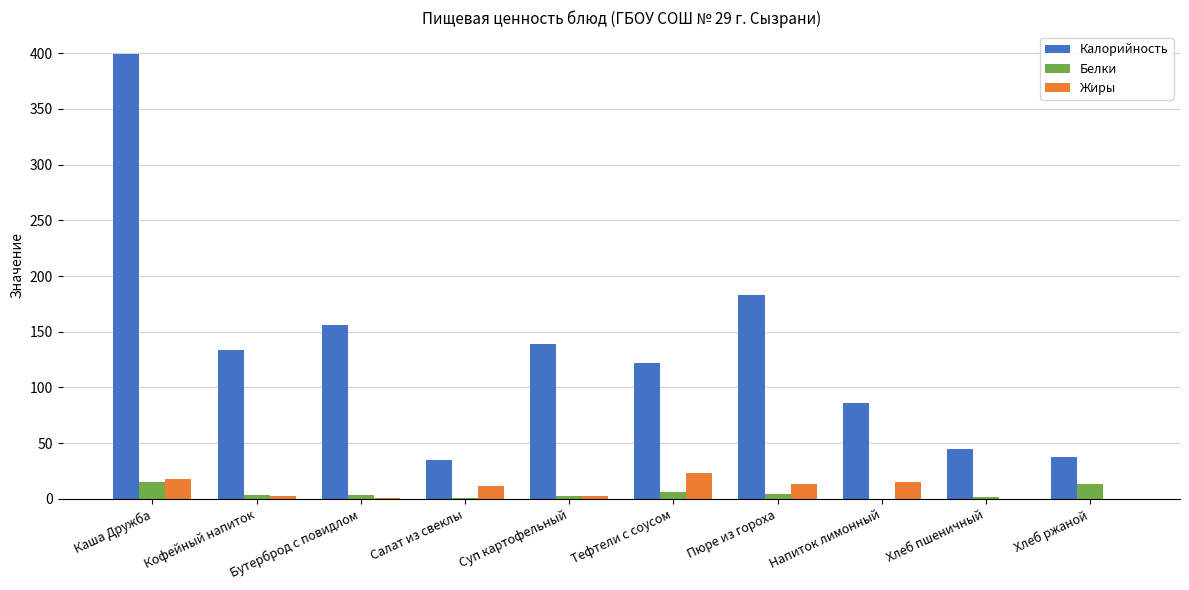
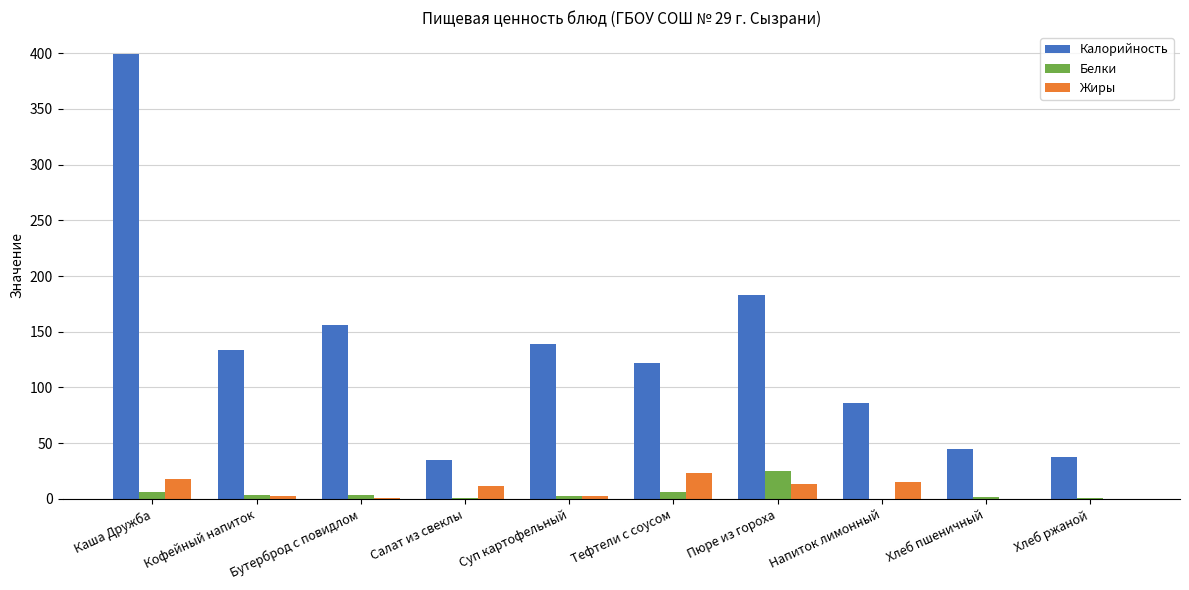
  {
    "Калорийность": {
      "Каша Дружба": 399,
      "Кофейный напиток": 133,
      "Бутерброд с повидлом": 156,
      "Салат из свеклы": 34,
      "Суп картофельный": 139,
      "Тефтели с соусом": 122,
      "Пюре из гороха": 183,
      "Напиток лимонный": 86,
      "Хлеб пшеничный": 45,
      "Хлеб ржаной": 38
    },
    "Белки": {
-     "Каша Дружба": 15,
+     "Каша Дружба": 6,
      "Кофейный напиток": 3,
      "Бутерброд с повидлом": 3,
      "Суп картофельный": 2,
      "Тефтели с соусом": 7,
-     "Пюре из гороха": 4,
-     "Хлеб ржаной": 13
+     "Пюре из гороха": 25,
+     "Хлеб ржаной": 1
    },
    "Жиры": {
      "Каша Дружба": 18,
      "Кофейный напиток": 3,
      "Салат из свеклы": 11,
      "Суп картофельный": 3,
      "Тефтели с соусом": 23,
      "Пюре из гороха": 13,
      "Напиток лимонный": 15,
      "Хлеб ржаной": 0
    }
  }
